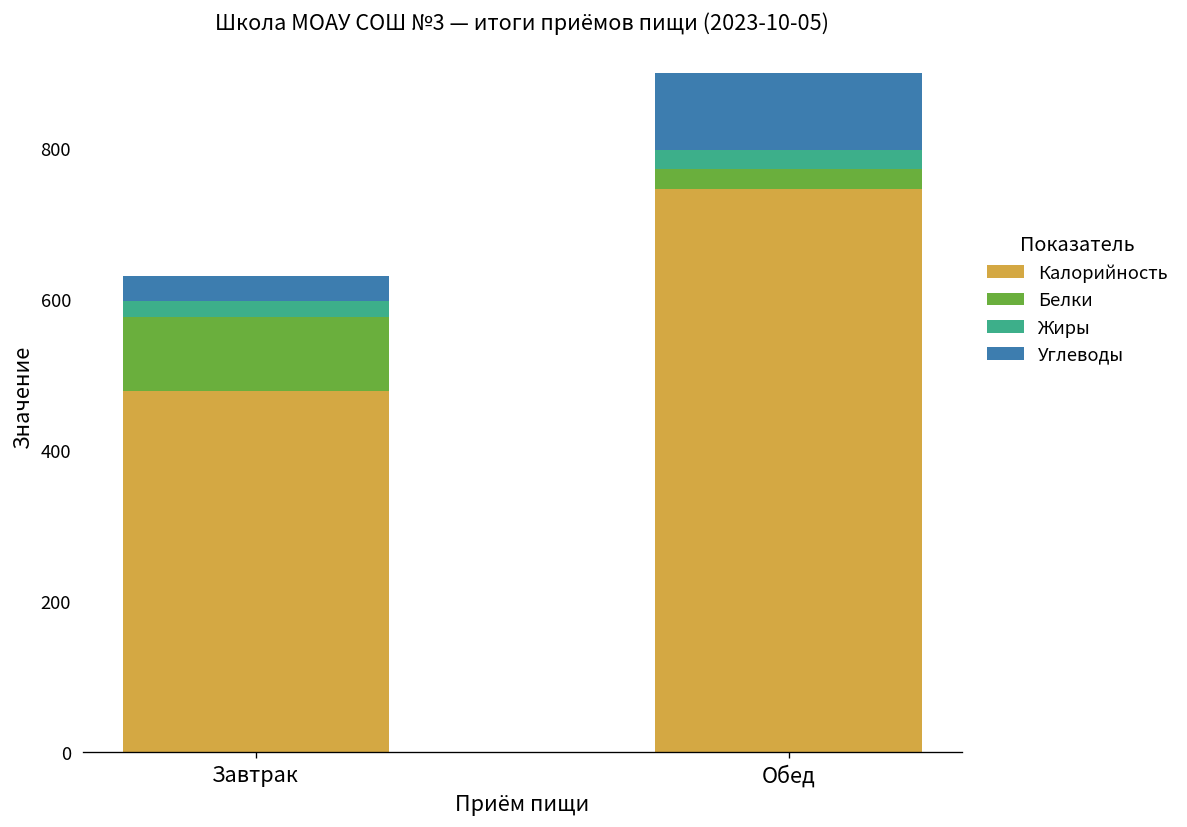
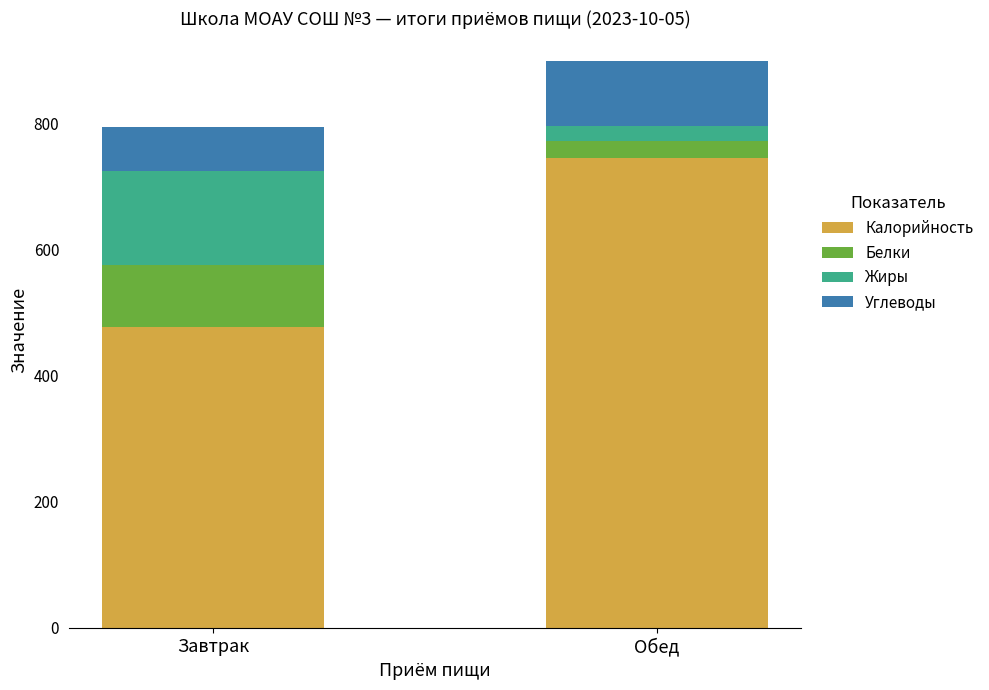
  {
    "Калорийность": {
      "Завтрак": 480,
      "Обед": 750
    },
    "Белки": {
      "Завтрак": 100,
      "Обед": 30
    },
    "Жиры": {
-     "Завтрак": 20,
+     "Завтрак": 150,
      "Обед": 20
    },
    "Углеводы": {
-     "Завтрак": 30,
+     "Завтрак": 70,
      "Обед": 100
    }
  }
